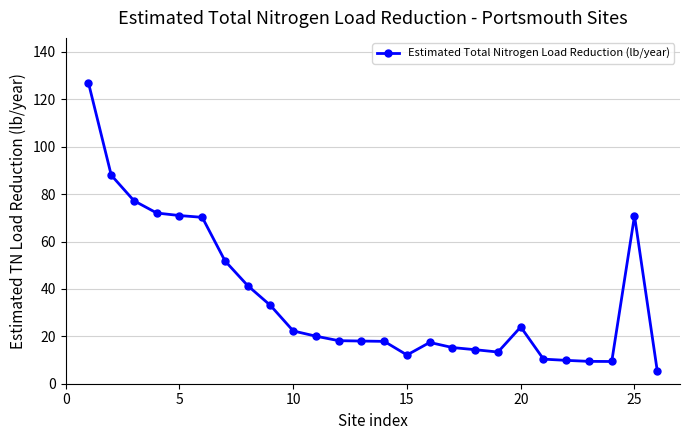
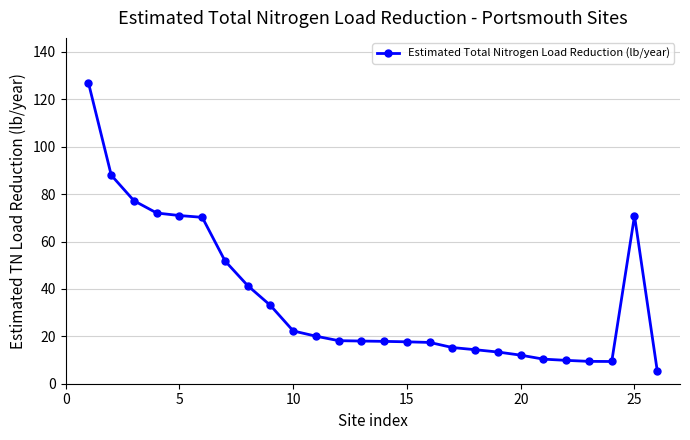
  {
    "5": 71,
    "10": 22,
-   "15": 12,
-   "20": 24,
+   "15": 18,
+   "20": 12,
    "25": 71
  }
